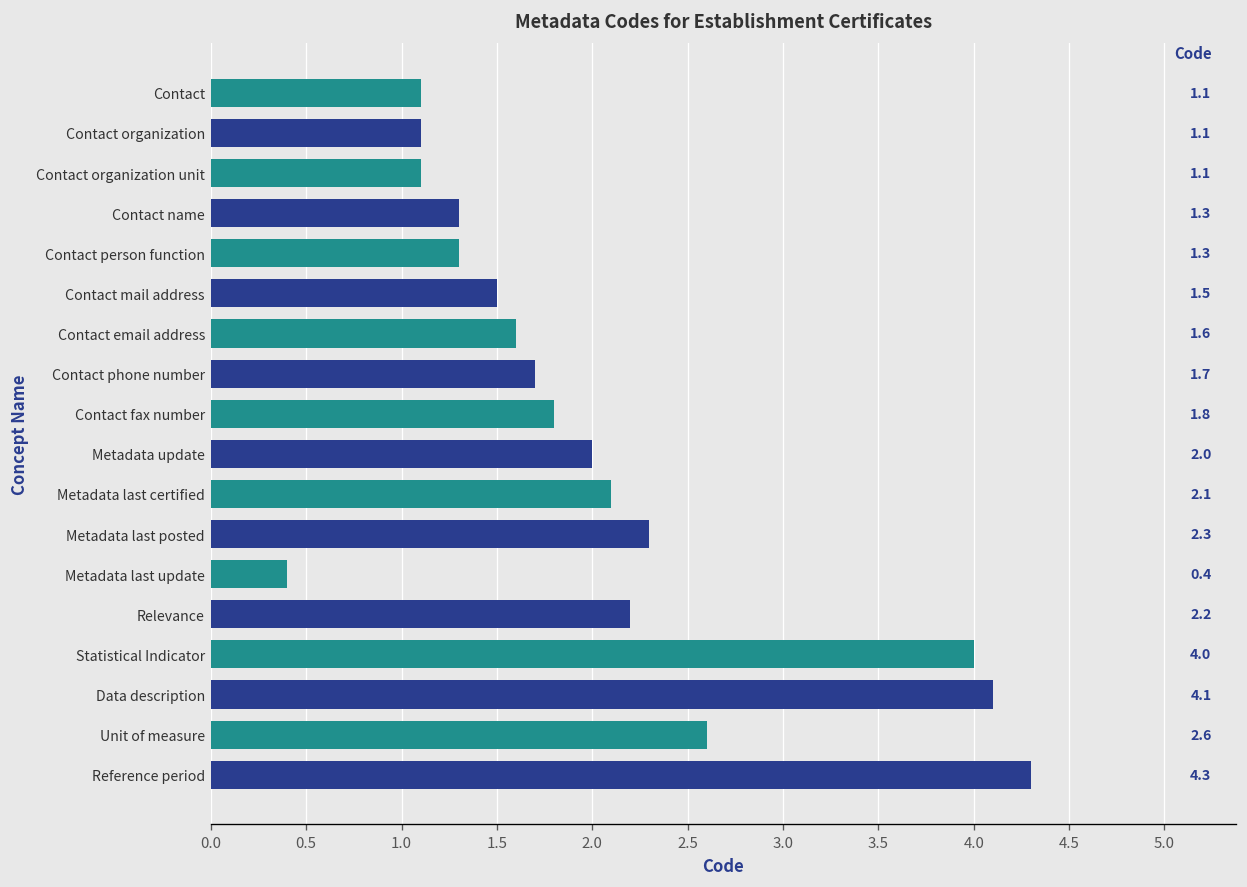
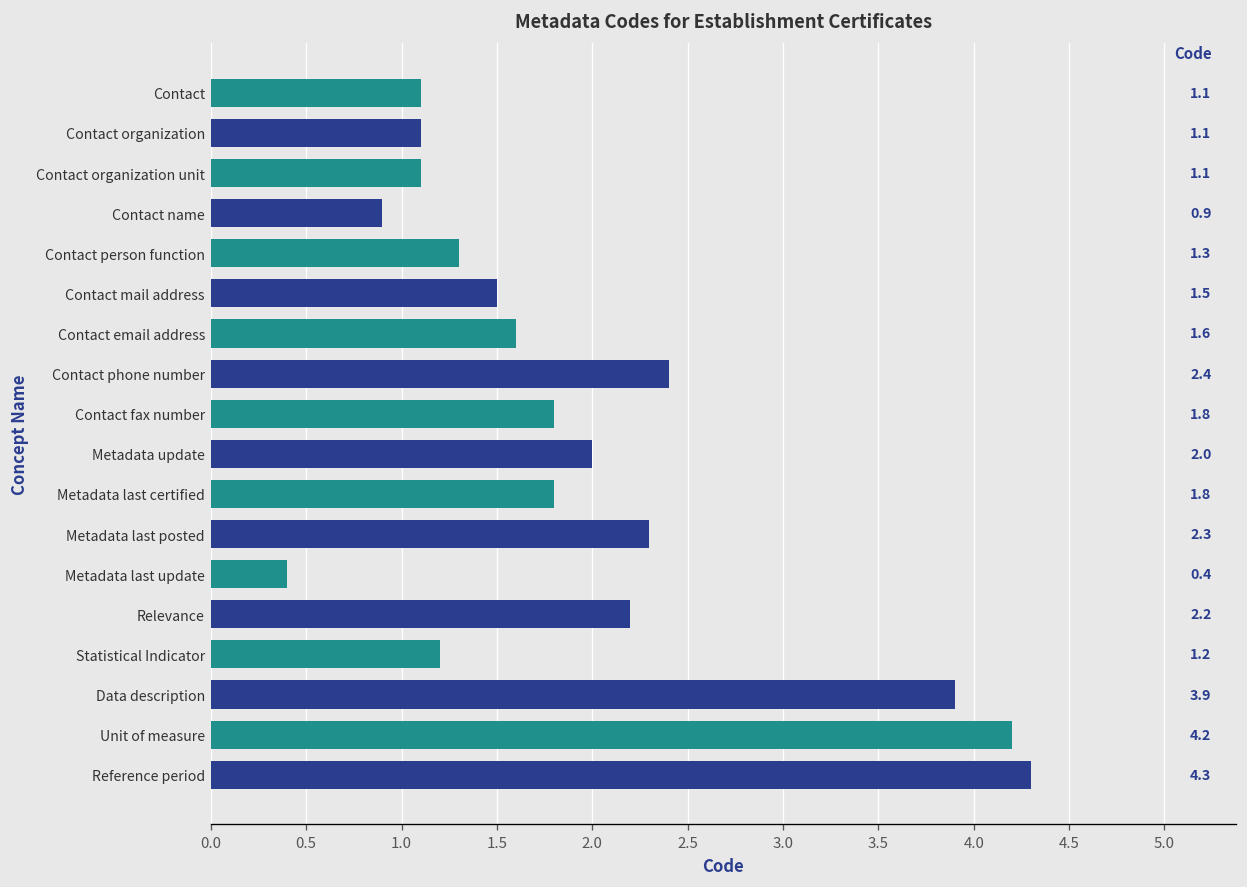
  {
-   "Contact name": 1.3,
-   "Contact phone number": 1.7,
-   "Metadata last certified": 2.1,
-   "Statistical Indicator": 4.0,
-   "Data description": 4.1,
-   "Unit of measure": 2.6
+   "Contact name": 0.9,
+   "Contact phone number": 2.4,
+   "Metadata last certified": 1.8,
+   "Statistical Indicator": 1.2,
+   "Data description": 3.9,
+   "Unit of measure": 4.2
  }
